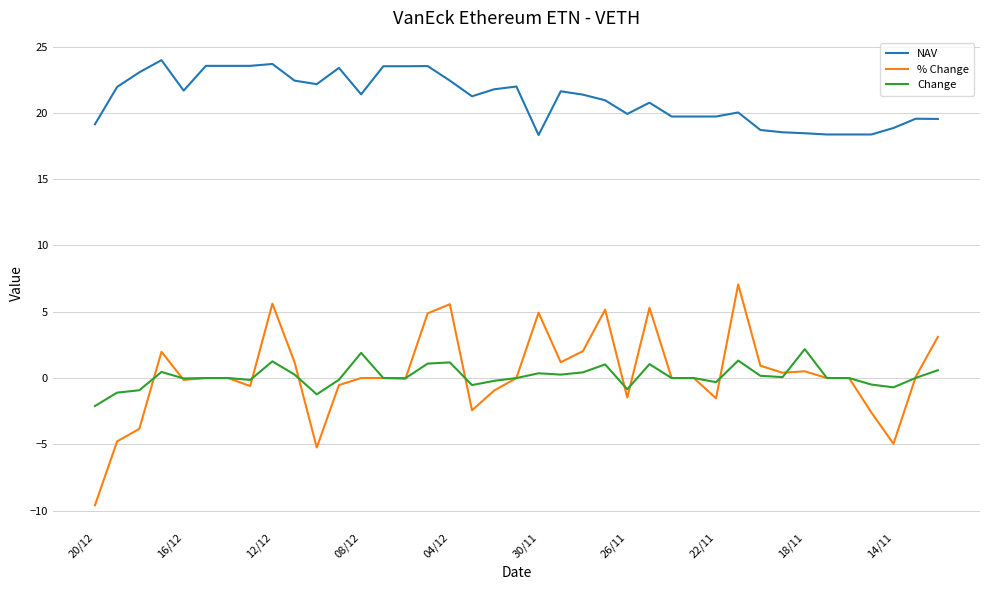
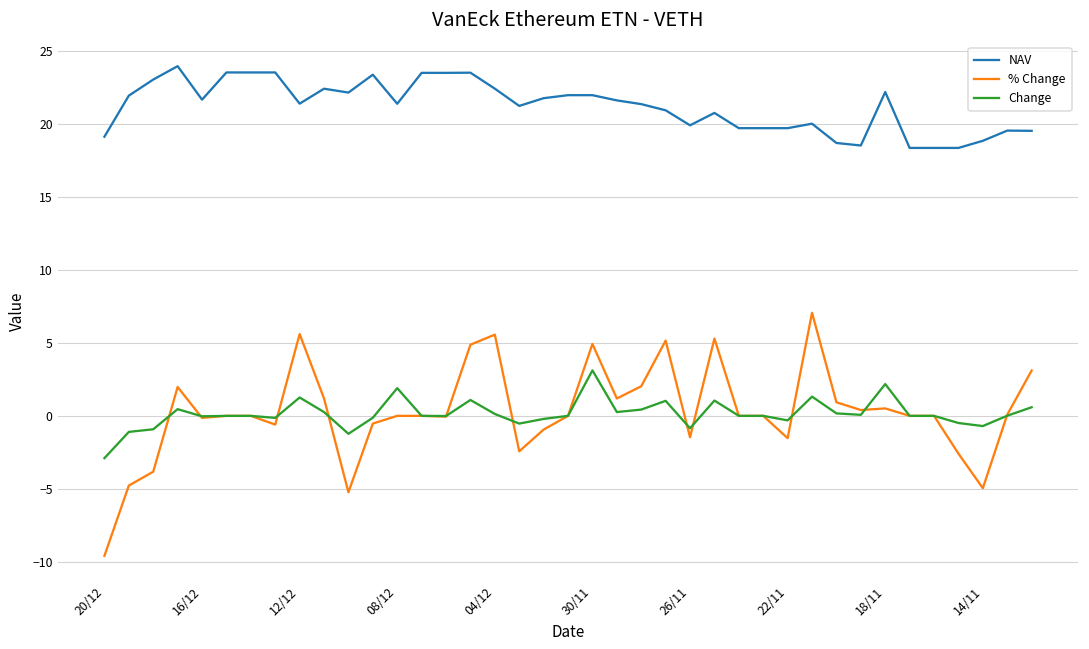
  {
    "NAV": {
      "20/12": 19.1,
      "16/12": 21.7,
-     "12/12": 23.7,
+     "12/12": 21.4,
      "08/12": 21.4,
      "04/12": 22.4,
-     "30/11": 18.3,
+     "30/11": 22.0,
      "26/11": 19.9,
      "22/11": 19.7,
-     "18/11": 18.5,
+     "18/11": 22.2,
      "14/11": 18.9
    },
    "% Change": {
      "20/12": -9.6,
      "12/12": 5.6,
      "08/12": 0.0,
      "04/12": 5.6,
      "30/11": 4.9,
      "26/11": -1.5,
      "22/11": -1.5,
      "18/11": 0.5,
      "14/11": -5.0
    },
    "Change": {
-     "20/12": -2.1,
+     "20/12": -2.9,
      "12/12": 1.3,
      "08/12": 1.9,
-     "04/12": 1.2,
-     "30/11": 0.4,
+     "04/12": 0.1,
+     "30/11": 3.1,
      "26/11": -0.9,
      "22/11": -0.3,
      "18/11": 2.2,
      "14/11": -0.7
    }
  }
